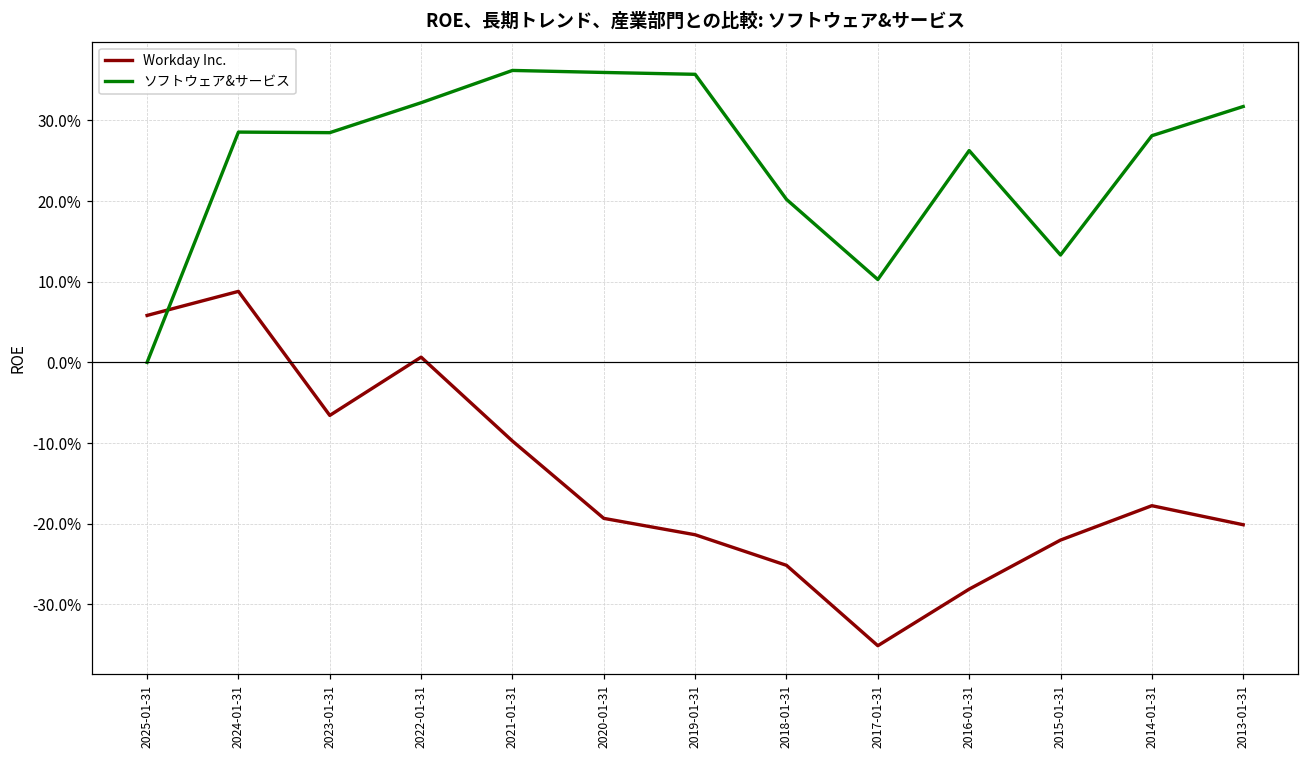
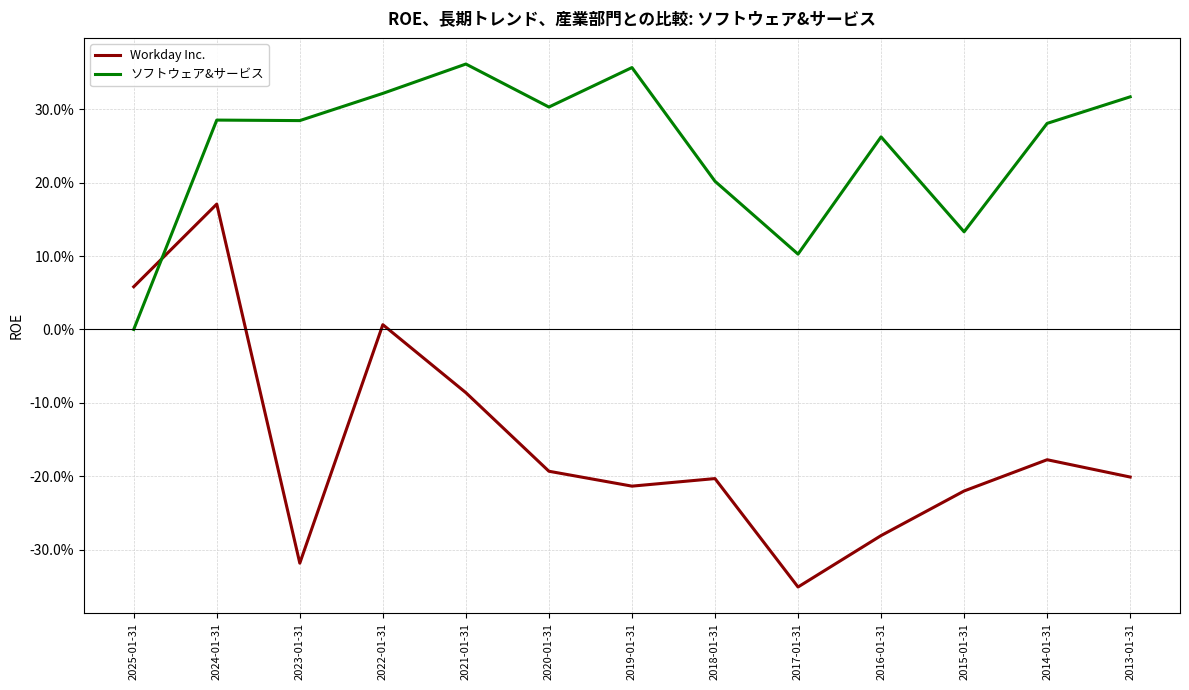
  {
    "Workday Inc.": {
      "2025-01-31": "6%",
-     "2024-01-31": "9%",
-     "2023-01-31": "-7%",
+     "2024-01-31": "17%",
+     "2023-01-31": "-32%",
      "2022-01-31": "1%",
-     "2021-01-31": "-10%",
+     "2021-01-31": "-9%",
      "2020-01-31": "-19%",
      "2019-01-31": "-21%",
-     "2018-01-31": "-25%",
+     "2018-01-31": "-20%",
      "2017-01-31": "-35%",
      "2016-01-31": "-28%",
      "2015-01-31": "-22%",
      "2014-01-31": "-18%",
      "2013-01-31": "-20%"
    },
    "ソフトウェア&サービス": {
      "2025-01-31": "0%",
      "2024-01-31": "29%",
      "2023-01-31": "28%",
      "2022-01-31": "32%",
      "2021-01-31": "36%",
-     "2020-01-31": "36%",
+     "2020-01-31": "30%",
      "2019-01-31": "36%",
      "2018-01-31": "20%",
      "2017-01-31": "10%",
      "2016-01-31": "26%",
      "2015-01-31": "13%",
      "2014-01-31": "28%",
      "2013-01-31": "32%"
    }
  }
